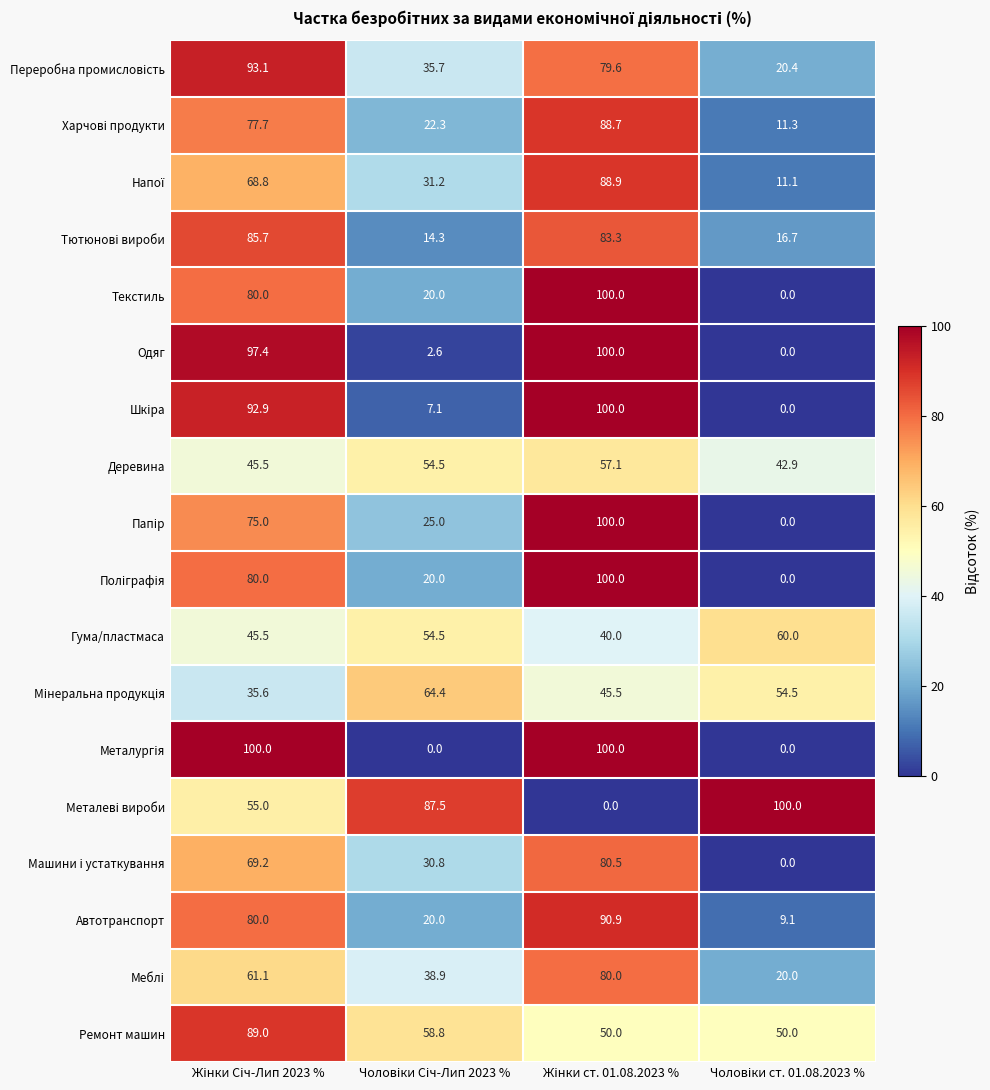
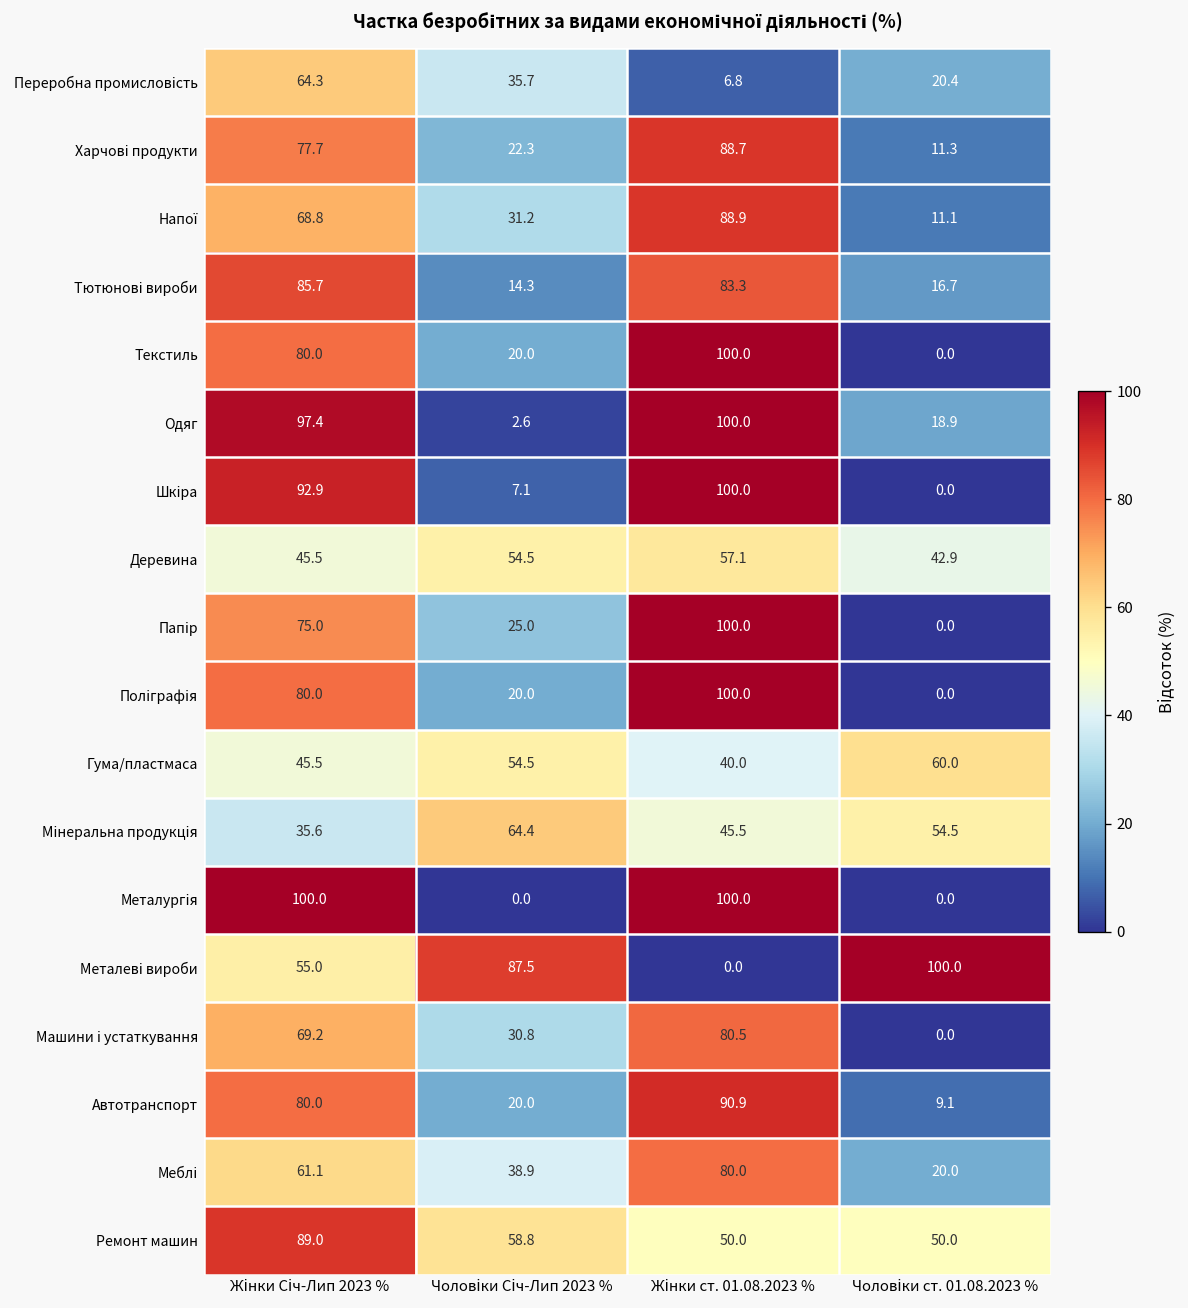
  {
    "Переробна промисловість": {
-     "Жінки Січ-Лип 2023 %": 93.1,
+     "Жінки Січ-Лип 2023 %": 64.3,
      "Чоловіки Січ-Лип 2023 %": 35.7,
-     "Жінки ст. 01.08.2023 %": 79.6,
+     "Жінки ст. 01.08.2023 %": 6.8,
      "Чоловіки ст. 01.08.2023 %": 20.4
    },
    "Харчові продукти": {
      "Жінки Січ-Лип 2023 %": 77.7,
      "Чоловіки Січ-Лип 2023 %": 22.3,
      "Жінки ст. 01.08.2023 %": 88.7,
      "Чоловіки ст. 01.08.2023 %": 11.3
    },
    "Напої": {
      "Жінки Січ-Лип 2023 %": 68.8,
      "Чоловіки Січ-Лип 2023 %": 31.2,
      "Жінки ст. 01.08.2023 %": 88.9,
      "Чоловіки ст. 01.08.2023 %": 11.1
    },
    "Тютюнові вироби": {
      "Жінки Січ-Лип 2023 %": 85.7,
      "Чоловіки Січ-Лип 2023 %": 14.3,
      "Жінки ст. 01.08.2023 %": 83.3,
      "Чоловіки ст. 01.08.2023 %": 16.7
    },
    "Текстиль": {
      "Жінки Січ-Лип 2023 %": 80.0,
      "Чоловіки Січ-Лип 2023 %": 20.0,
      "Жінки ст. 01.08.2023 %": 100.0,
      "Чоловіки ст. 01.08.2023 %": 0.0
    },
    "Одяг": {
      "Жінки Січ-Лип 2023 %": 97.4,
      "Чоловіки Січ-Лип 2023 %": 2.6,
      "Жінки ст. 01.08.2023 %": 100.0,
-     "Чоловіки ст. 01.08.2023 %": 0.0
+     "Чоловіки ст. 01.08.2023 %": 18.9
    },
    "Шкіра": {
      "Жінки Січ-Лип 2023 %": 92.9,
      "Чоловіки Січ-Лип 2023 %": 7.1,
      "Жінки ст. 01.08.2023 %": 100.0,
      "Чоловіки ст. 01.08.2023 %": 0.0
    },
    "Деревина": {
      "Жінки Січ-Лип 2023 %": 45.5,
      "Чоловіки Січ-Лип 2023 %": 54.5,
      "Жінки ст. 01.08.2023 %": 57.1,
      "Чоловіки ст. 01.08.2023 %": 42.9
    },
    "Папір": {
      "Жінки Січ-Лип 2023 %": 75.0,
      "Чоловіки Січ-Лип 2023 %": 25.0,
      "Жінки ст. 01.08.2023 %": 100.0,
      "Чоловіки ст. 01.08.2023 %": 0.0
    },
    "Поліграфія": {
      "Жінки Січ-Лип 2023 %": 80.0,
      "Чоловіки Січ-Лип 2023 %": 20.0,
      "Жінки ст. 01.08.2023 %": 100.0,
      "Чоловіки ст. 01.08.2023 %": 0.0
    },
    "Гума/пластмаса": {
      "Жінки Січ-Лип 2023 %": 45.5,
      "Чоловіки Січ-Лип 2023 %": 54.5,
      "Жінки ст. 01.08.2023 %": 40.0,
      "Чоловіки ст. 01.08.2023 %": 60.0
    },
    "Мінеральна продукція": {
      "Жінки Січ-Лип 2023 %": 35.6,
      "Чоловіки Січ-Лип 2023 %": 64.4,
      "Жінки ст. 01.08.2023 %": 45.5,
      "Чоловіки ст. 01.08.2023 %": 54.5
    },
    "Металургія": {
      "Жінки Січ-Лип 2023 %": 100.0,
      "Чоловіки Січ-Лип 2023 %": 0.0,
      "Жінки ст. 01.08.2023 %": 100.0,
      "Чоловіки ст. 01.08.2023 %": 0.0
    },
    "Металеві вироби": {
      "Жінки Січ-Лип 2023 %": 55.0,
      "Чоловіки Січ-Лип 2023 %": 87.5,
      "Жінки ст. 01.08.2023 %": 0.0,
      "Чоловіки ст. 01.08.2023 %": 100.0
    },
    "Машини і устаткування": {
      "Жінки Січ-Лип 2023 %": 69.2,
      "Чоловіки Січ-Лип 2023 %": 30.8,
      "Жінки ст. 01.08.2023 %": 80.5,
      "Чоловіки ст. 01.08.2023 %": 0.0
    },
    "Автотранспорт": {
      "Жінки Січ-Лип 2023 %": 80.0,
      "Чоловіки Січ-Лип 2023 %": 20.0,
      "Жінки ст. 01.08.2023 %": 90.9,
      "Чоловіки ст. 01.08.2023 %": 9.1
    },
    "Меблі": {
      "Жінки Січ-Лип 2023 %": 61.1,
      "Чоловіки Січ-Лип 2023 %": 38.9,
      "Жінки ст. 01.08.2023 %": 80.0,
      "Чоловіки ст. 01.08.2023 %": 20.0
    },
    "Ремонт машин": {
      "Жінки Січ-Лип 2023 %": 89.0,
      "Чоловіки Січ-Лип 2023 %": 58.8,
      "Жінки ст. 01.08.2023 %": 50.0,
      "Чоловіки ст. 01.08.2023 %": 50.0
    }
  }
